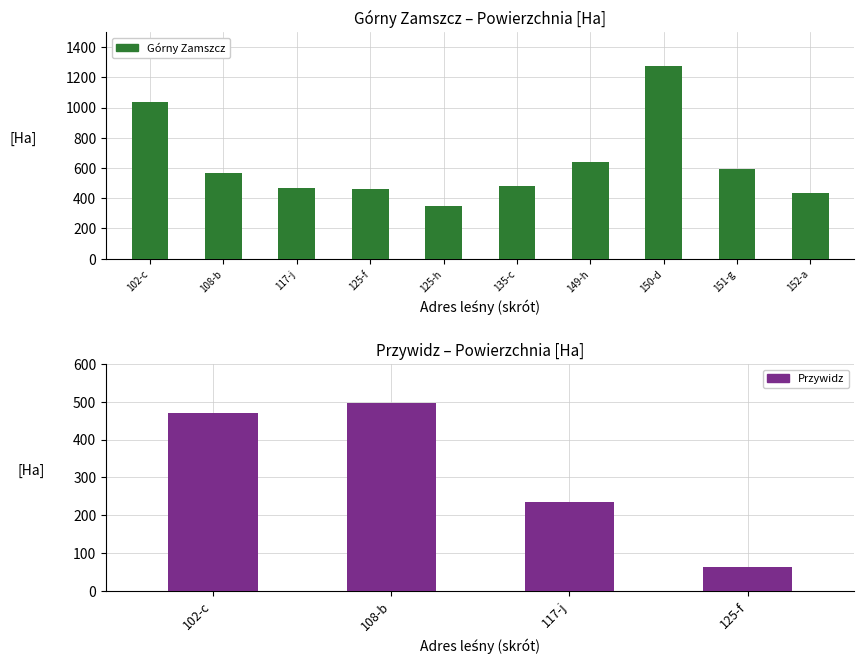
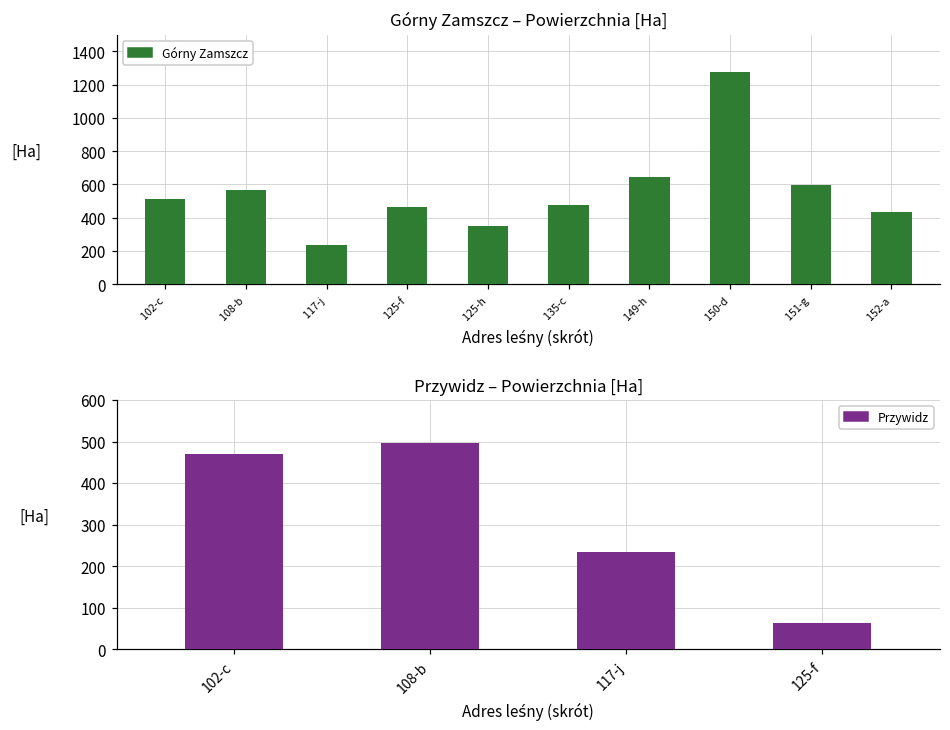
  {
    "Górny Zamszcz – Powierzchnia [Ha]": {
-     "102-c": 1030,
+     "102-c": 510,
      "108-b": 570,
-     "117-j": 470,
+     "117-j": 240,
      "125-f": 460,
      "125-h": 350,
      "135-c": 480,
      "149-h": 640,
      "150-d": 1280,
      "151-g": 600,
      "152-a": 440
    },
    "Przywidz – Powierzchnia [Ha]": {
      "102-c": 470,
      "108-b": 500,
      "117-j": 240,
      "125-f": 60
    }
  }
